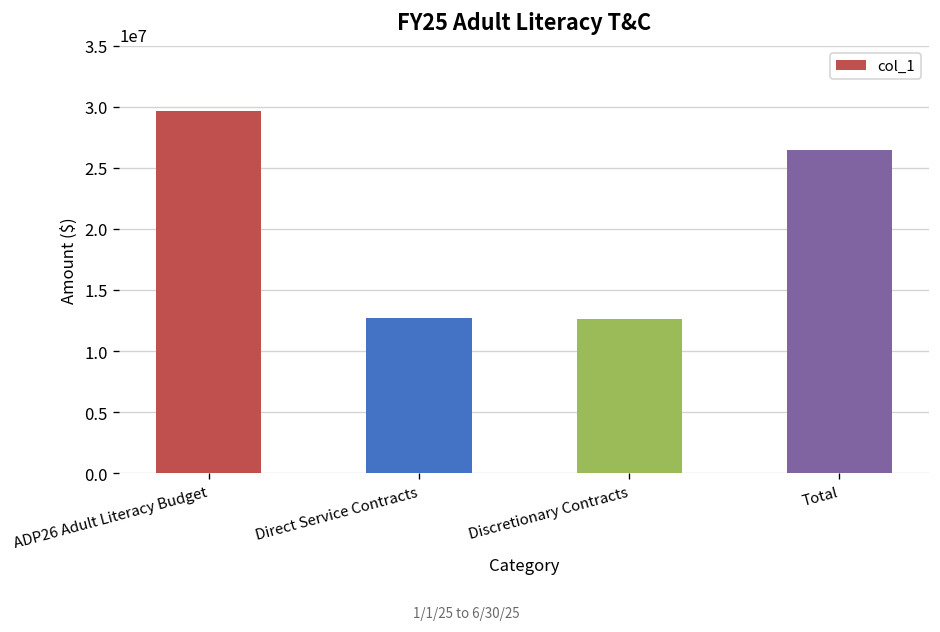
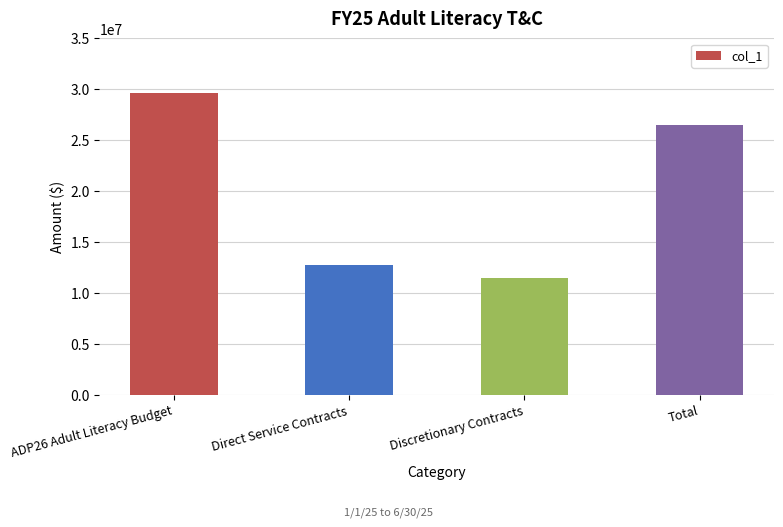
  {
    "ADP26 Adult Literacy Budget": 29700000,
    "Direct Service Contracts": 12700000,
-   "Discretionary Contracts": 12600000,
+   "Discretionary Contracts": 11500000,
    "Total": 26500000
  }
